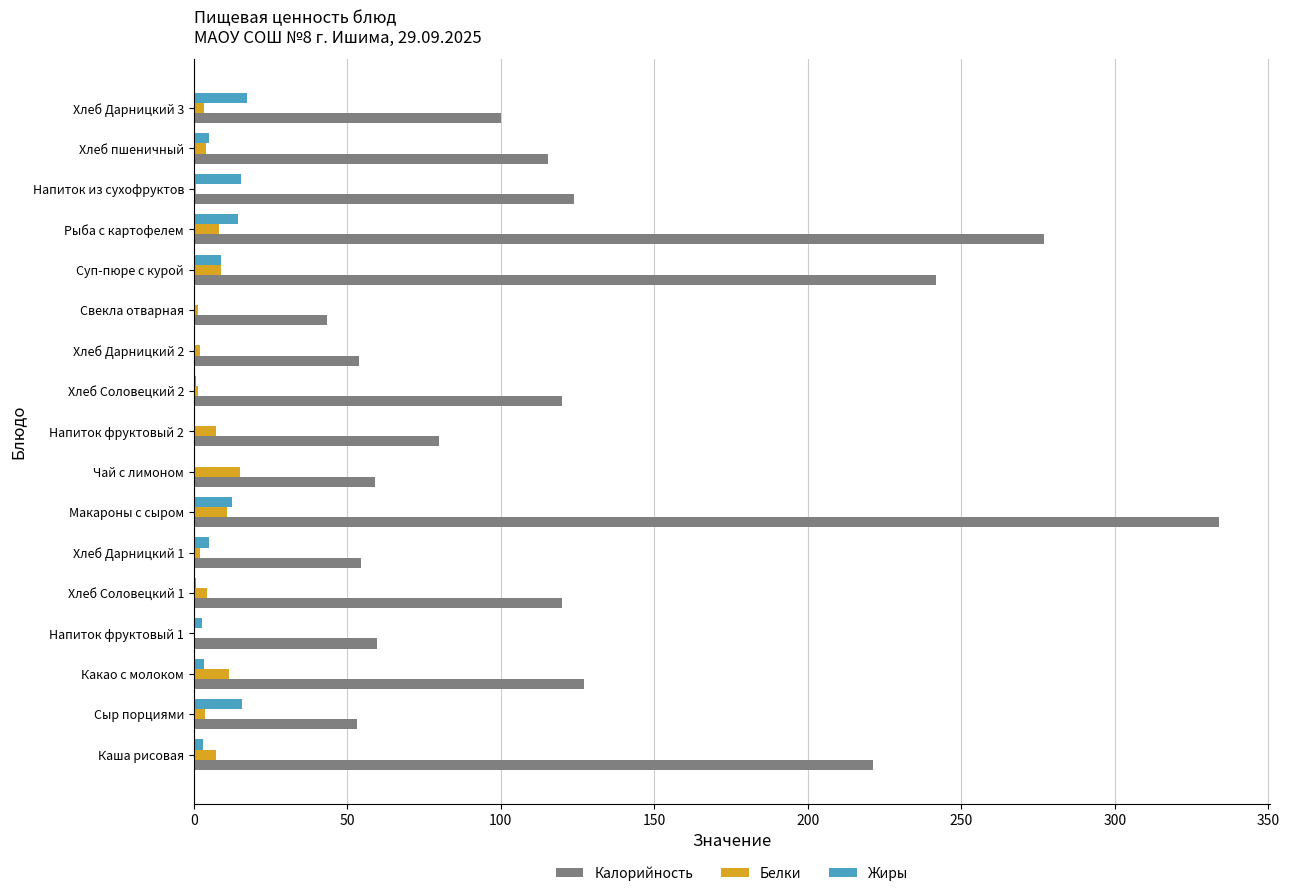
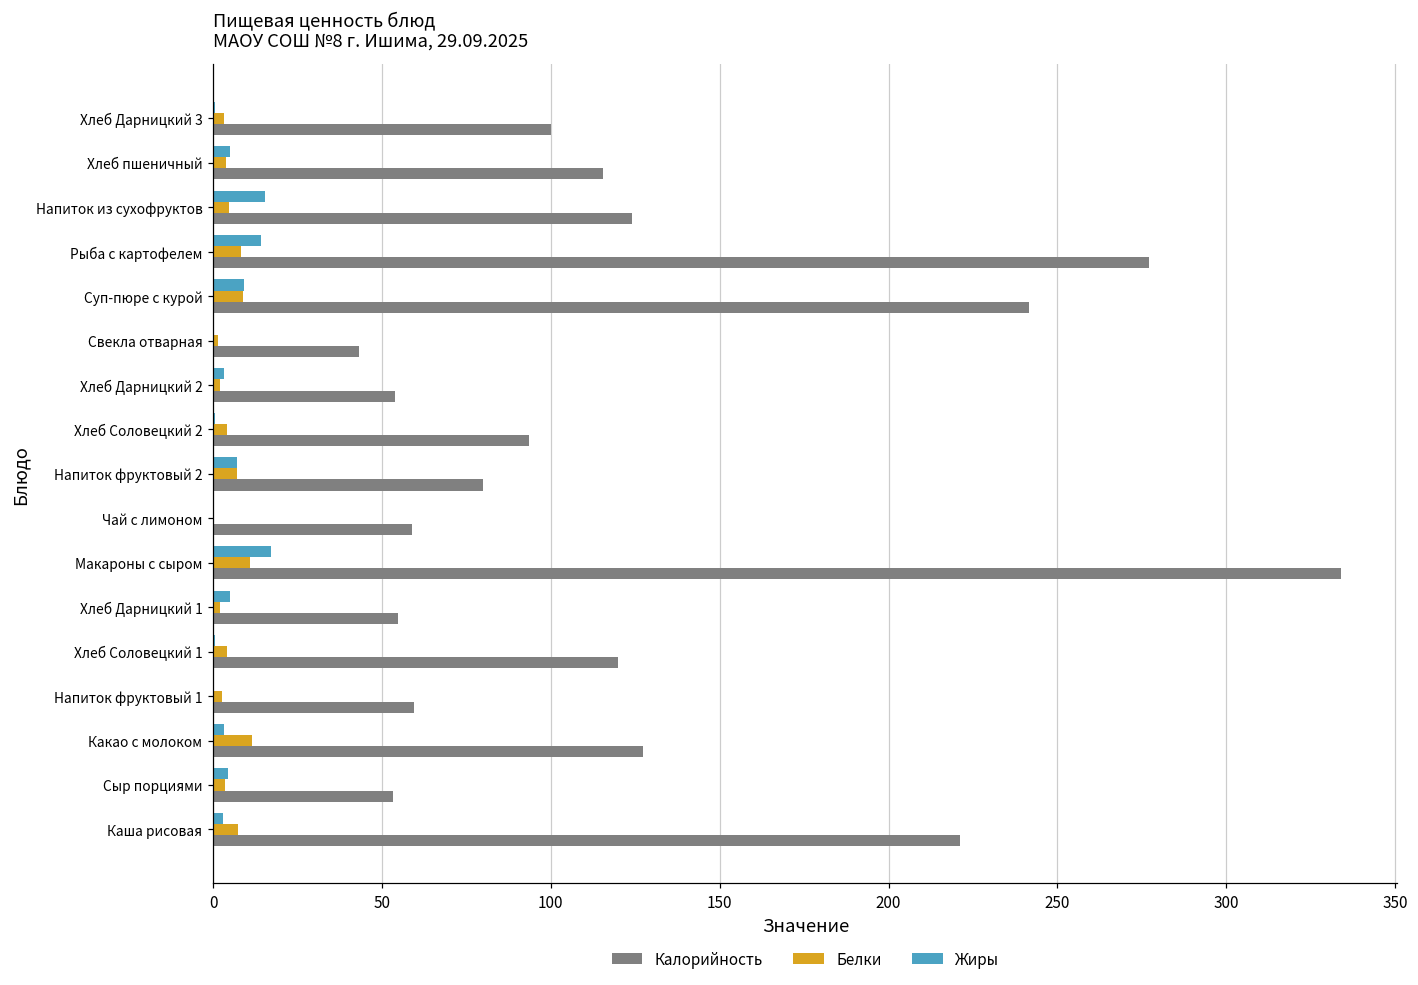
  {
    "Калорийность": {
      "Хлеб Дарницкий 3": 100,
      "Хлеб пшеничный": 116,
      "Напиток из сухофруктов": 124,
      "Рыба с картофелем": 277,
      "Суп-пюре с курой": 242,
      "Свекла отварная": 43,
      "Хлеб Дарницкий 2": 54,
-     "Хлеб Соловецкий 2": 120,
+     "Хлеб Соловецкий 2": 93,
      "Напиток фруктовый 2": 80,
      "Чай с лимоном": 59,
      "Макароны с сыром": 334,
      "Хлеб Дарницкий 1": 55,
      "Хлеб Соловецкий 1": 120,
      "Напиток фруктовый 1": 60,
      "Какао с молоком": 127,
      "Сыр порциями": 53,
      "Каша рисовая": 221
    },
    "Белки": {
      "Хлеб Дарницкий 3": 3,
      "Хлеб пшеничный": 4,
-     "Напиток из сухофруктов": 1,
+     "Напиток из сухофруктов": 5,
      "Рыба с картофелем": 8,
      "Суп-пюре с курой": 9,
      "Свекла отварная": 2,
      "Хлеб Дарницкий 2": 2,
-     "Хлеб Соловецкий 2": 2,
+     "Хлеб Соловецкий 2": 4,
      "Напиток фруктовый 2": 7,
-     "Чай с лимоном": 15,
+     "Чай с лимоном": 0,
      "Макароны с сыром": 11,
      "Хлеб Дарницкий 1": 2,
      "Хлеб Соловецкий 1": 4,
-     "Напиток фруктовый 1": 0,
+     "Напиток фруктовый 1": 3,
      "Какао с молоком": 11,
      "Сыр порциями": 4,
      "Каша рисовая": 7
    },
    "Жиры": {
-     "Хлеб Дарницкий 3": 17,
+     "Хлеб Дарницкий 3": 1,
      "Хлеб пшеничный": 5,
      "Напиток из сухофруктов": 15,
      "Рыба с картофелем": 14,
      "Суп-пюре с курой": 9,
-     "Хлеб Дарницкий 2": 0,
-     "Напиток фруктовый 2": 0,
+     "Хлеб Дарницкий 2": 3,
+     "Напиток фруктовый 2": 7,
      "Чай с лимоном": 0,
-     "Макароны с сыром": 12,
+     "Макароны с сыром": 17,
      "Хлеб Дарницкий 1": 5,
-     "Напиток фруктовый 1": 3,
+     "Напиток фруктовый 1": 0,
      "Какао с молоком": 3,
-     "Сыр порциями": 16,
+     "Сыр порциями": 4,
      "Каша рисовая": 3
    }
  }
